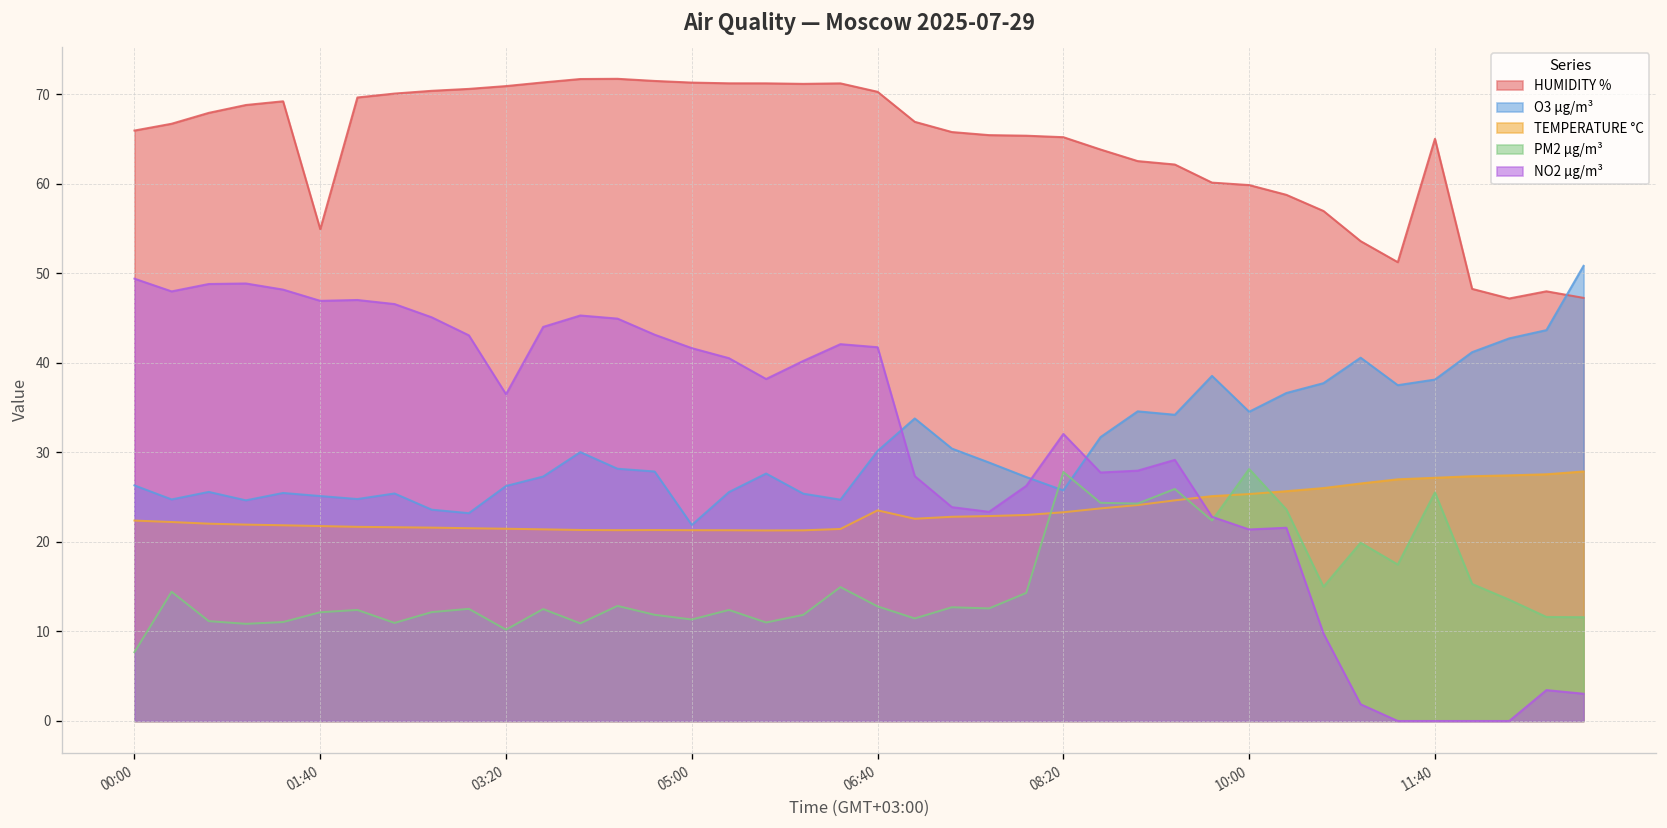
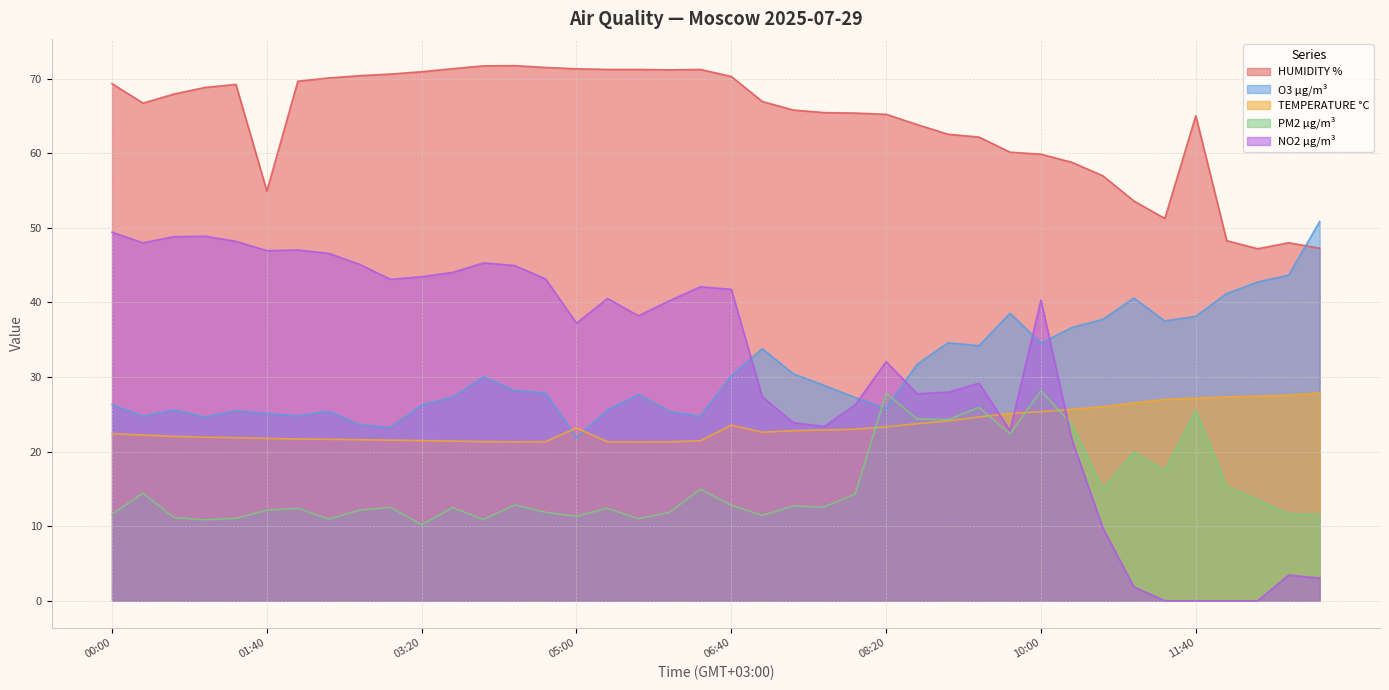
  {
    "HUMIDITY %": {
-     "00:00": 66,
+     "00:00": 69,
      "01:40": 55,
      "03:20": 71,
      "05:00": 71,
      "06:40": 70,
      "08:20": 65,
      "10:00": 60,
      "11:40": 65
    },
    "O3 µg/m³": {
      "00:00": 26,
      "01:40": 25,
      "03:20": 26,
      "05:00": 22,
      "06:40": 30,
      "08:20": 26,
      "10:00": 35,
      "11:40": 38
    },
    "TEMPERATURE °C": {
      "00:00": 22,
      "01:40": 22,
      "03:20": 21,
-     "05:00": 21,
+     "05:00": 23,
      "06:40": 24,
      "08:20": 23,
      "10:00": 25,
      "11:40": 27
    },
    "PM2 µg/m³": {
-     "00:00": 8,
+     "00:00": 12,
      "01:40": 12,
      "03:20": 10,
      "05:00": 11,
      "06:40": 13,
      "08:20": 28,
      "10:00": 28,
      "11:40": 26
    },
    "NO2 µg/m³": {
      "00:00": 49,
      "01:40": 47,
-     "03:20": 36,
-     "05:00": 42,
+     "03:20": 43,
+     "05:00": 37,
      "06:40": 42,
      "08:20": 32,
-     "10:00": 21,
+     "10:00": 40,
      "11:40": 0
    }
  }
